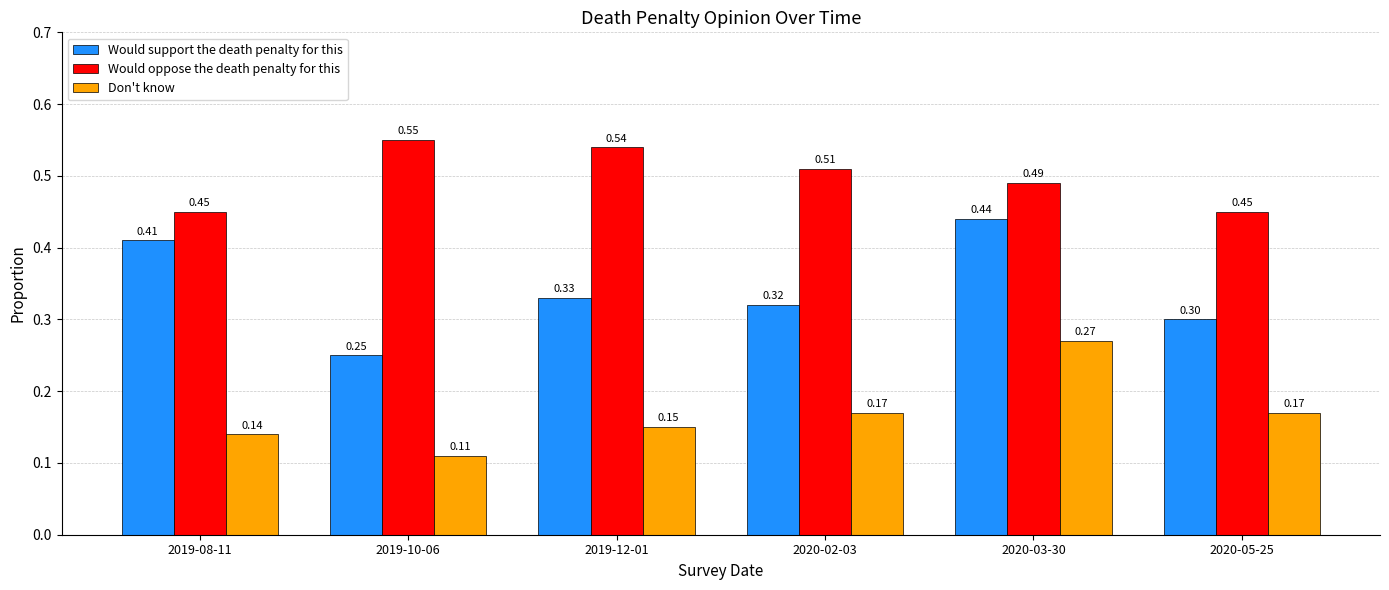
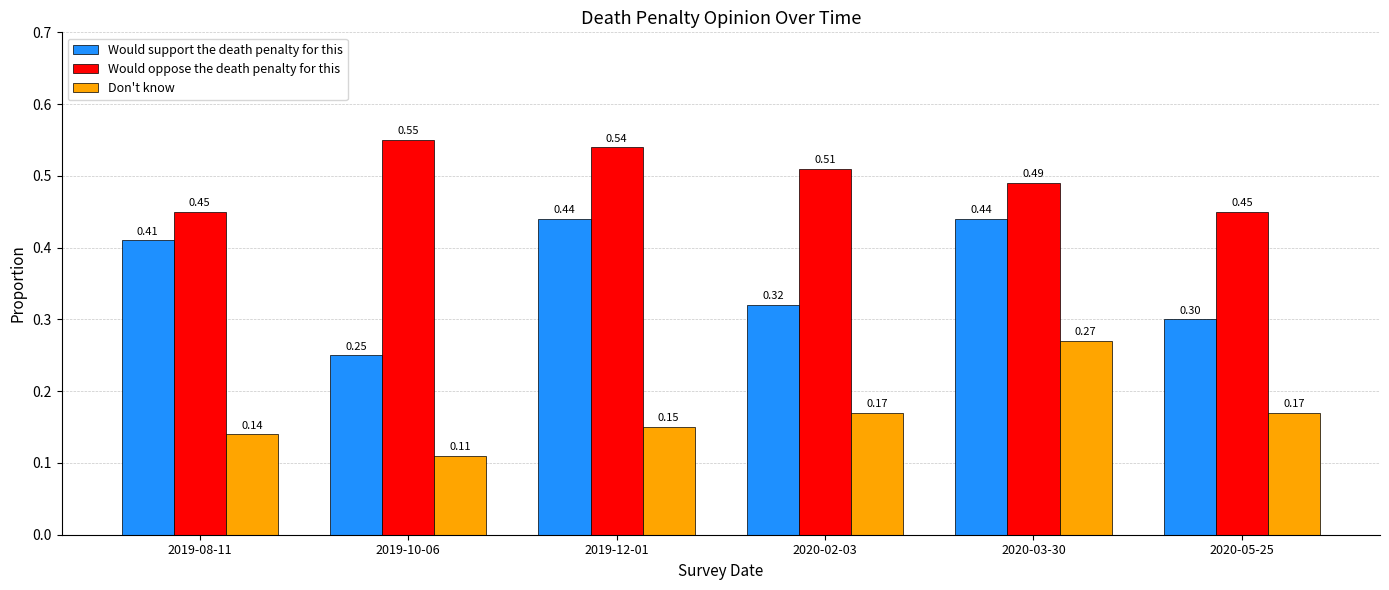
  {
    "Would support the death penalty for this": {
      "2019-08-11": 0.41,
      "2019-10-06": 0.25,
-     "2019-12-01": 0.33,
+     "2019-12-01": 0.44,
      "2020-02-03": 0.32,
      "2020-03-30": 0.44,
      "2020-05-25": 0.30
    },
    "Would oppose the death penalty for this": {
      "2019-08-11": 0.45,
      "2019-10-06": 0.55,
      "2019-12-01": 0.54,
      "2020-02-03": 0.51,
      "2020-03-30": 0.49,
      "2020-05-25": 0.45
    },
    "Don't know": {
      "2019-08-11": 0.14,
      "2019-10-06": 0.11,
      "2019-12-01": 0.15,
      "2020-02-03": 0.17,
      "2020-03-30": 0.27,
      "2020-05-25": 0.17
    }
  }
